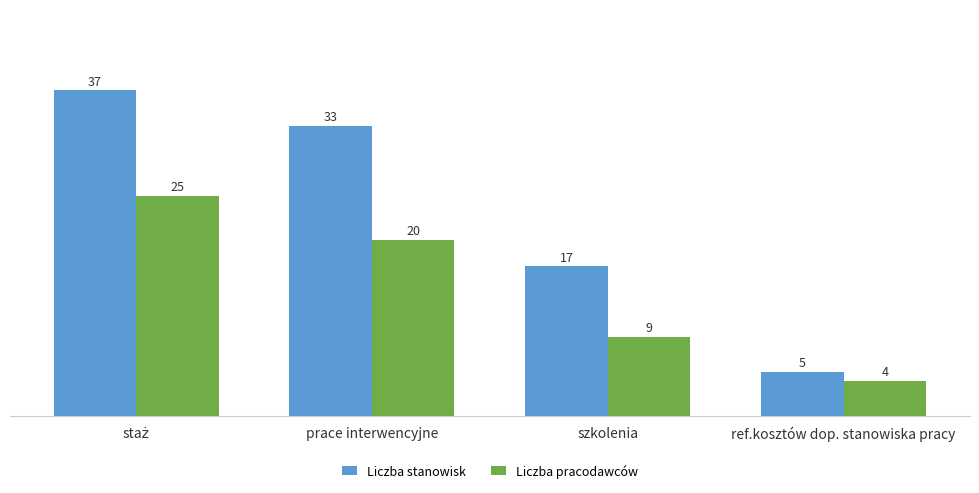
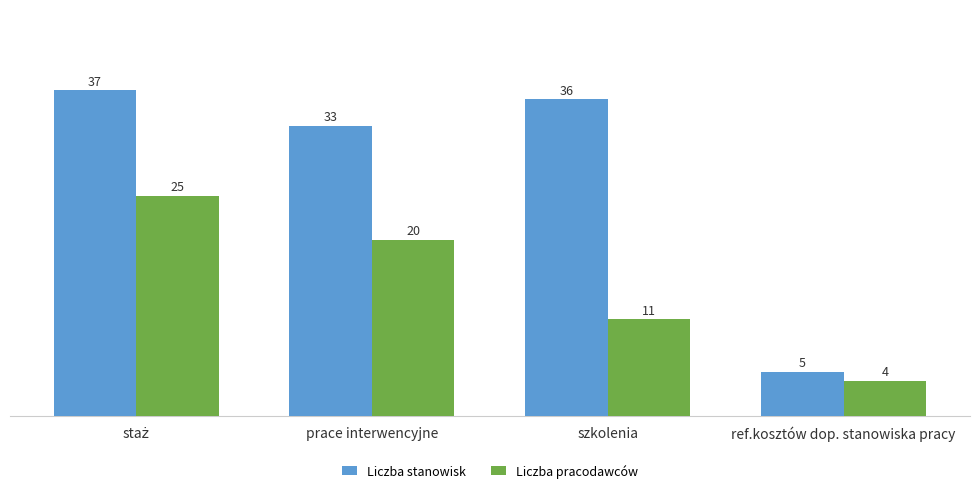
  {
    "Liczba stanowisk": {
      "staż": 37,
      "prace interwencyjne": 33,
-     "szkolenia": 17,
+     "szkolenia": 36,
      "ref.kosztów dop. stanowiska pracy": 5
    },
    "Liczba pracodawców": {
      "staż": 25,
      "prace interwencyjne": 20,
-     "szkolenia": 9,
+     "szkolenia": 11,
      "ref.kosztów dop. stanowiska pracy": 4
    }
  }
